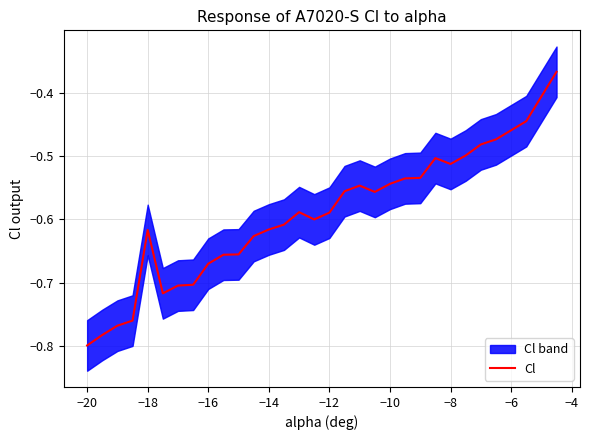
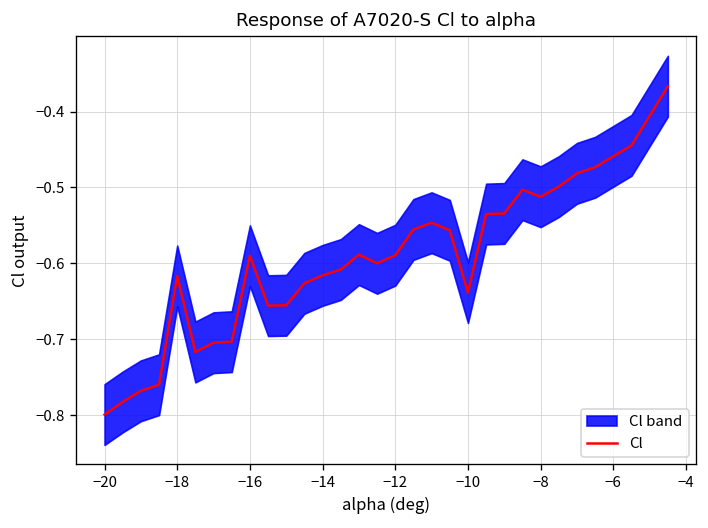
  {
    "Cl": {
      "−20": -0.80,
      "−18": -0.62,
-     "−16": -0.67,
+     "−16": -0.59,
      "−14": -0.62,
      "−12": -0.59,
-     "−10": -0.54,
+     "−10": -0.64,
      "−8": -0.51
    }
  }
